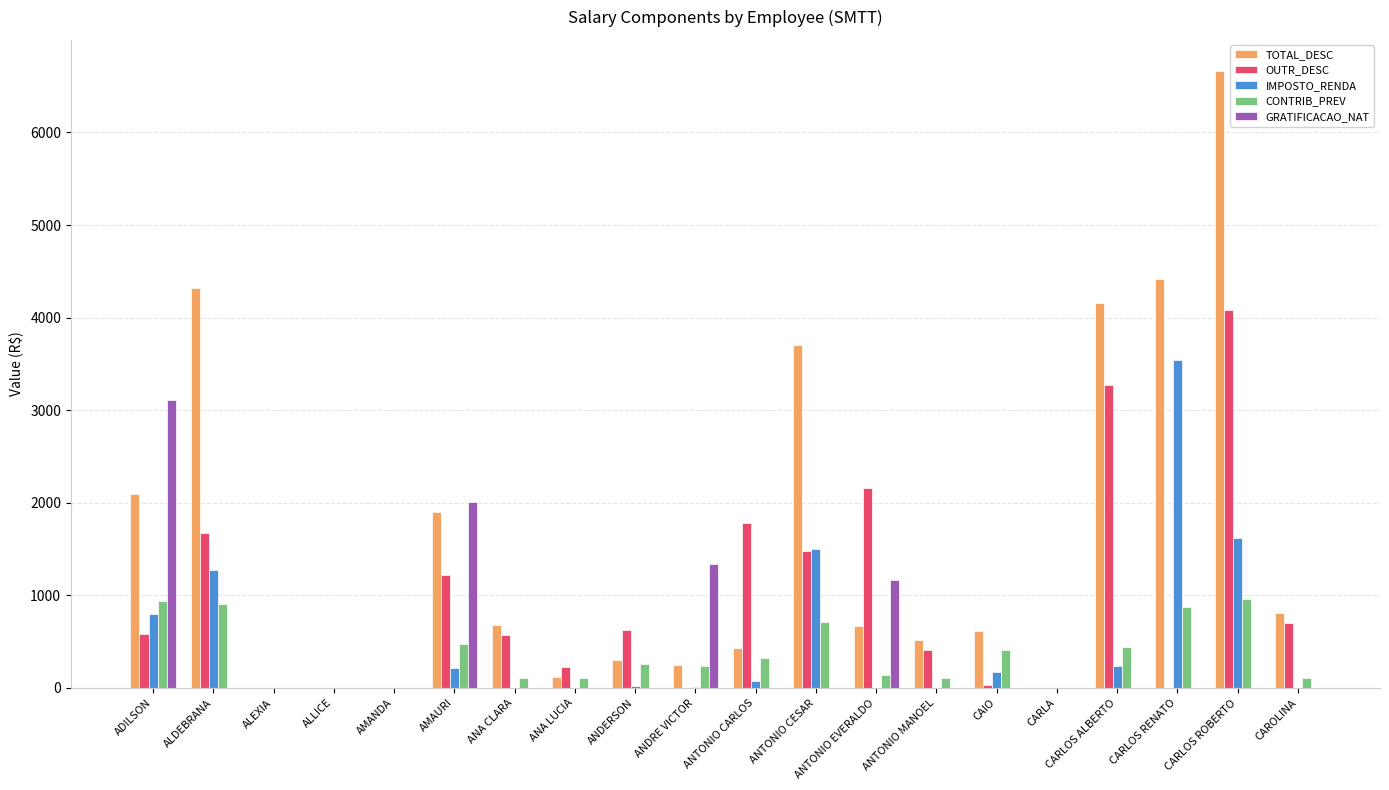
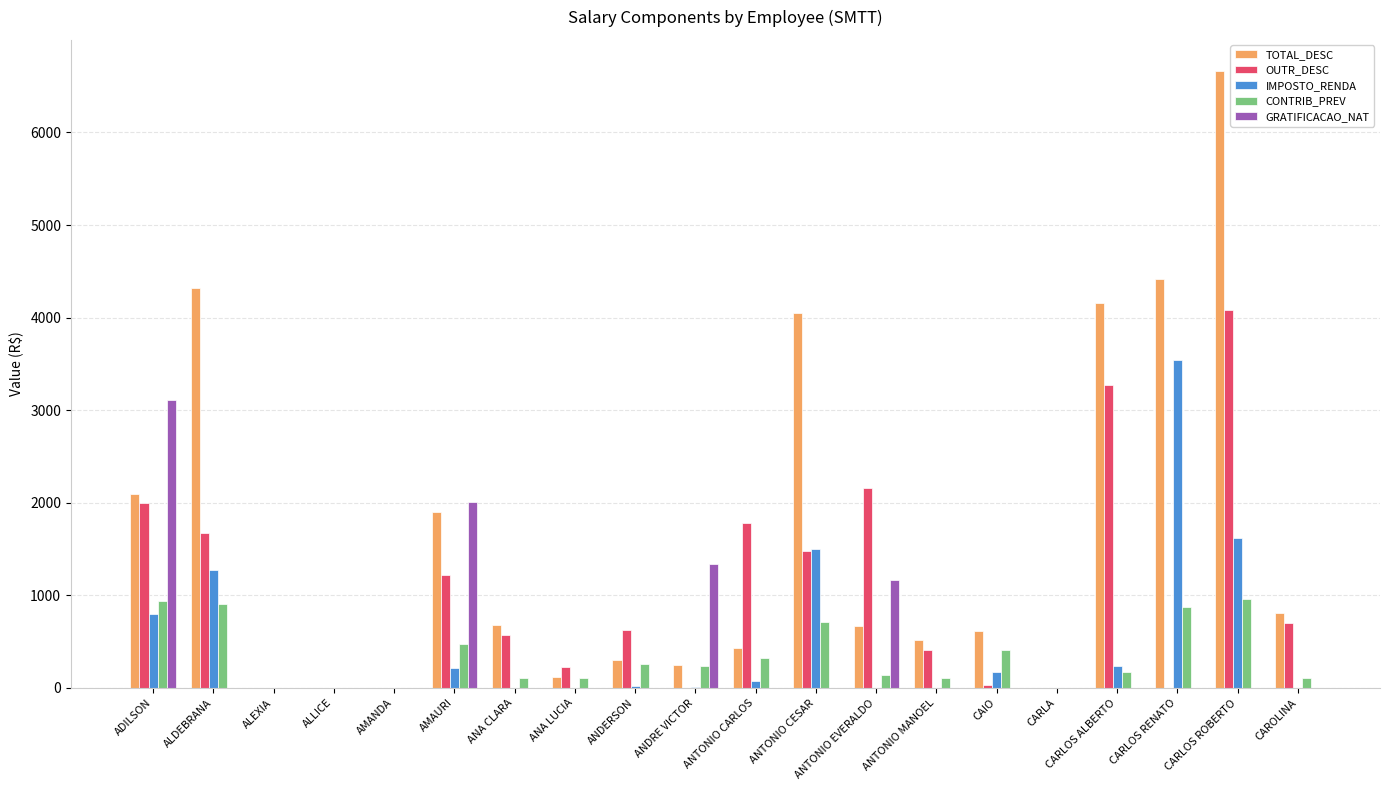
  {
    "TOTAL_DESC": {
      "ADILSON": 2100,
      "ALDEBRANA": 4300,
      "ALEXIA": 0,
      "ALLICE": 0,
      "AMANDA": 0,
      "AMAURI": 1900,
      "ANA CLARA": 700,
      "ANA LUCIA": 100,
      "ANDERSON": 300,
      "ANDRE VICTOR": 200,
      "ANTONIO CARLOS": 400,
-     "ANTONIO CESAR": 3700,
+     "ANTONIO CESAR": 4100,
      "ANTONIO EVERALDO": 700,
      "ANTONIO MANOEL": 500,
      "CAIO": 600,
      "CARLA": 0,
      "CARLOS ALBERTO": 4200,
      "CARLOS RENATO": 4400,
      "CARLOS ROBERTO": 6700,
      "CAROLINA": 800
    },
    "OUTR_DESC": {
-     "ADILSON": 600,
+     "ADILSON": 2000,
      "ALDEBRANA": 1700,
      "ALEXIA": 0,
      "ALLICE": 0,
      "AMANDA": 0,
      "AMAURI": 1200,
      "ANA CLARA": 600,
      "ANA LUCIA": 200,
      "ANDERSON": 600,
      "ANDRE VICTOR": 0,
      "ANTONIO CARLOS": 1800,
      "ANTONIO CESAR": 1500,
      "ANTONIO EVERALDO": 2200,
      "ANTONIO MANOEL": 400,
      "CAIO": 0,
      "CARLA": 0,
      "CARLOS ALBERTO": 3300,
      "CARLOS RENATO": 0,
      "CARLOS ROBERTO": 4100,
      "CAROLINA": 700
    },
    "IMPOSTO_RENDA": {
      "ADILSON": 800,
      "ALDEBRANA": 1300,
      "ALEXIA": 0,
      "ALLICE": 0,
      "AMANDA": 0,
      "AMAURI": 200,
      "ANA CLARA": 0,
      "ANA LUCIA": 0,
      "ANTONIO CARLOS": 100,
      "ANTONIO CESAR": 1500,
      "ANTONIO EVERALDO": 0,
      "ANTONIO MANOEL": 0,
      "CAIO": 200,
      "CARLA": 0,
      "CARLOS ALBERTO": 200,
      "CARLOS RENATO": 3500,
      "CARLOS ROBERTO": 1600,
      "CAROLINA": 0
    },
    "CONTRIB_PREV": {
      "ADILSON": 900,
      "ALDEBRANA": 900,
      "ALEXIA": 0,
      "ALLICE": 0,
      "AMANDA": 0,
      "AMAURI": 500,
      "ANA CLARA": 100,
      "ANA LUCIA": 100,
      "ANDERSON": 300,
      "ANDRE VICTOR": 200,
      "ANTONIO CARLOS": 300,
      "ANTONIO CESAR": 700,
      "ANTONIO EVERALDO": 100,
      "ANTONIO MANOEL": 100,
      "CAIO": 400,
      "CARLA": 0,
-     "CARLOS ALBERTO": 400,
+     "CARLOS ALBERTO": 200,
      "CARLOS RENATO": 900,
      "CARLOS ROBERTO": 1000,
      "CAROLINA": 100
    },
    "GRATIFICACAO_NAT": {
      "ADILSON": 3100,
      "ALDEBRANA": 0,
      "ALEXIA": 0,
      "ALLICE": 0,
      "AMANDA": 0,
      "AMAURI": 2000,
      "ANA CLARA": 0,
      "ANA LUCIA": 0,
      "ANDERSON": 0,
      "ANDRE VICTOR": 1300,
      "ANTONIO CARLOS": 0,
      "ANTONIO CESAR": 0,
      "ANTONIO EVERALDO": 1200,
      "ANTONIO MANOEL": 0,
      "CAIO": 0,
      "CARLA": 0,
      "CARLOS ALBERTO": 0,
      "CARLOS RENATO": 0,
      "CARLOS ROBERTO": 0,
      "CAROLINA": 0
    }
  }
